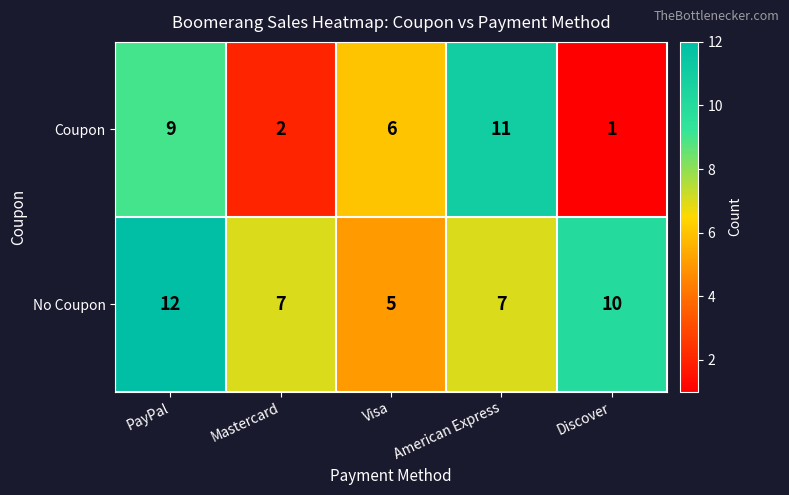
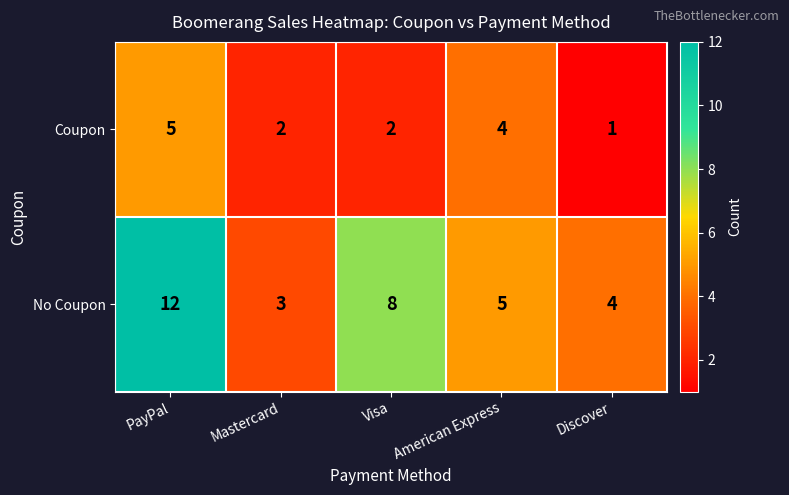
  {
    "Coupon": {
-     "PayPal": 9,
+     "PayPal": 5,
      "Mastercard": 2,
-     "Visa": 6,
-     "American Express": 11,
+     "Visa": 2,
+     "American Express": 4,
      "Discover": 1
    },
    "No Coupon": {
      "PayPal": 12,
-     "Mastercard": 7,
-     "Visa": 5,
-     "American Express": 7,
-     "Discover": 10
+     "Mastercard": 3,
+     "Visa": 8,
+     "American Express": 5,
+     "Discover": 4
    }
  }
